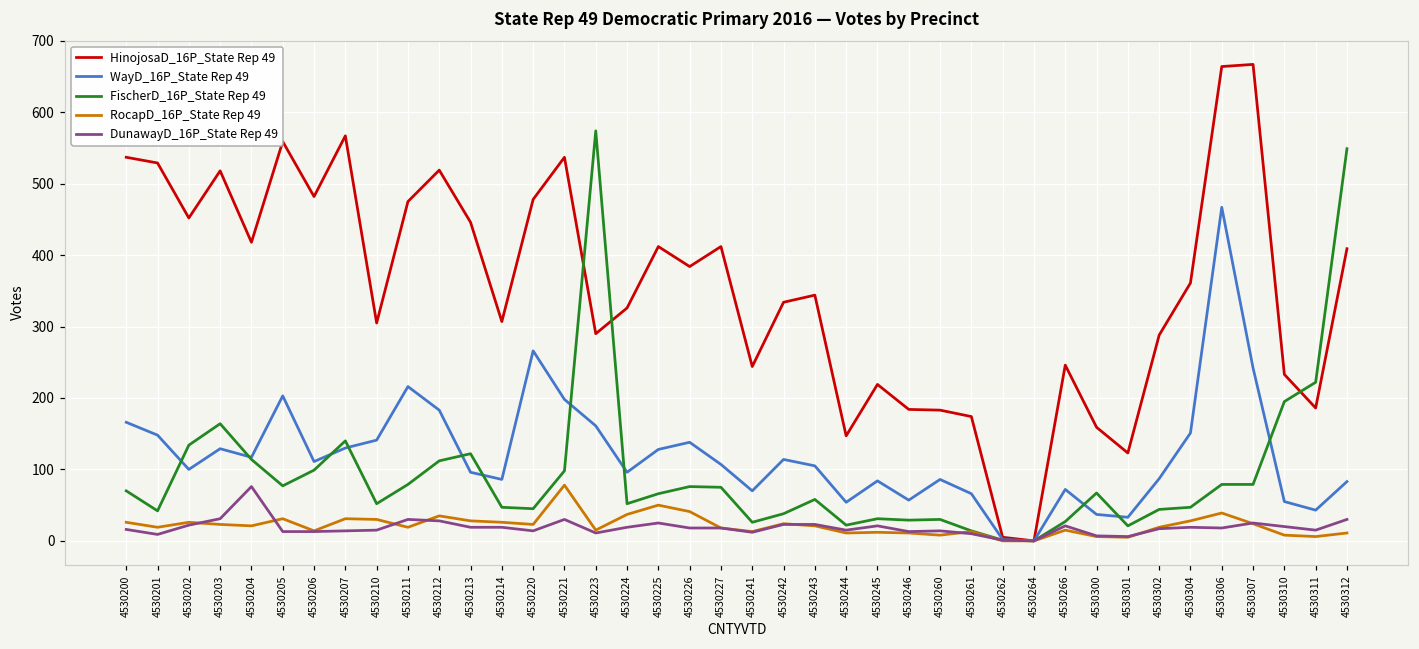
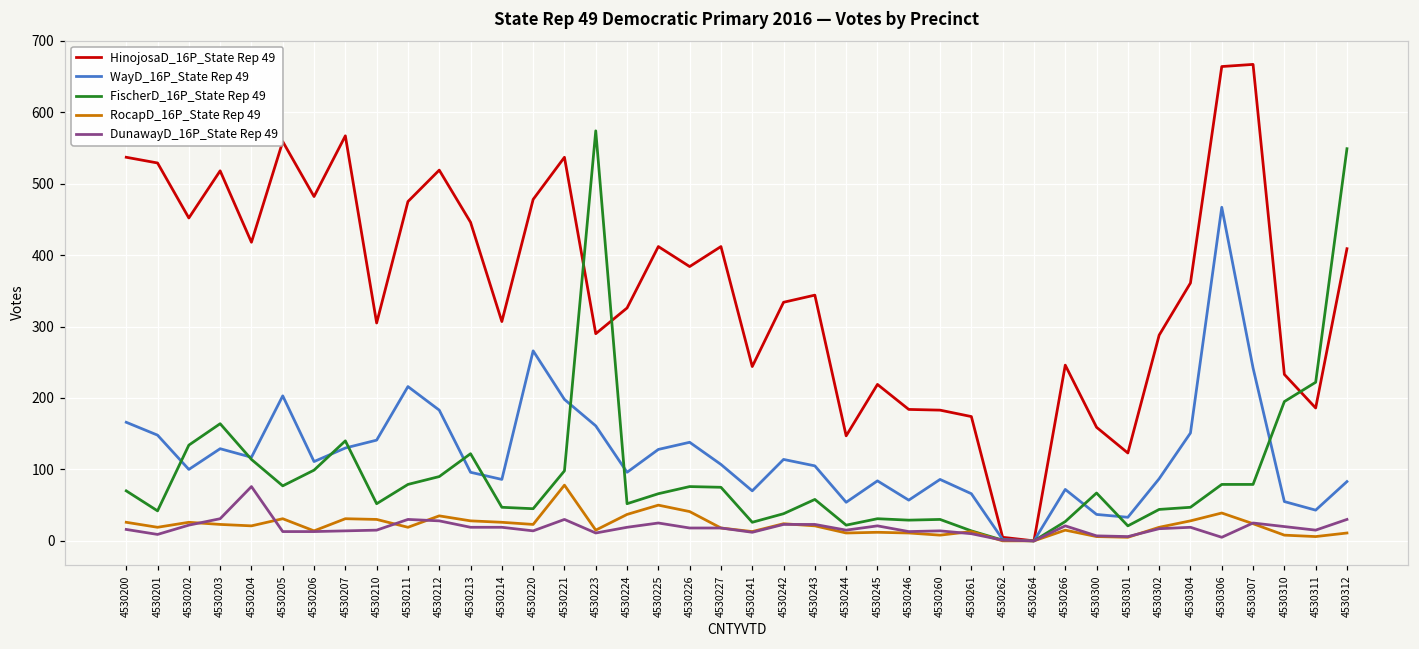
  {
    "HinojosaD_16P_State Rep 49": {
      "4530200": 540,
      "4530201": 530,
      "4530202": 450,
      "4530203": 520,
      "4530204": 420,
      "4530205": 560,
      "4530206": 480,
      "4530207": 570,
      "4530210": 310,
      "4530211": 480,
      "4530212": 520,
      "4530213": 450,
      "4530214": 310,
      "4530220": 480,
      "4530221": 540,
      "4530223": 290,
      "4530224": 330,
      "4530225": 410,
      "4530226": 380,
      "4530227": 410,
      "4530241": 240,
      "4530242": 330,
      "4530243": 340,
      "4530244": 150,
      "4530245": 220,
      "4530246": 180,
      "4530260": 180,
      "4530261": 170,
      "4530266": 250,
      "4530300": 160,
      "4530301": 120,
      "4530302": 290,
      "4530304": 360,
      "4530306": 660,
      "4530307": 670,
      "4530310": 230,
      "4530311": 190,
      "4530312": 410
    },
    "WayD_16P_State Rep 49": {
      "4530200": 170,
      "4530201": 150,
      "4530202": 100,
      "4530203": 130,
      "4530205": 200,
      "4530206": 110,
      "4530207": 130,
      "4530210": 140,
      "4530211": 220,
      "4530212": 180,
      "4530213": 100,
      "4530214": 90,
      "4530220": 270,
      "4530221": 200,
      "4530223": 160,
      "4530224": 100,
      "4530225": 130,
      "4530226": 140,
      "4530227": 110,
      "4530241": 70,
      "4530242": 110,
      "4530243": 110,
      "4530244": 50,
      "4530245": 80,
      "4530246": 60,
      "4530260": 90,
      "4530261": 70,
      "4530266": 70,
      "4530300": 40,
      "4530301": 30,
      "4530302": 90,
      "4530304": 150,
      "4530306": 470,
      "4530307": 240,
      "4530310": 60,
      "4530311": 40,
      "4530312": 80
    },
    "FischerD_16P_State Rep 49": {
      "4530200": 70,
      "4530201": 40,
      "4530202": 130,
      "4530203": 160,
      "4530205": 80,
      "4530206": 100,
      "4530207": 140,
      "4530210": 50,
      "4530211": 80,
-     "4530212": 110,
+     "4530212": 90,
      "4530213": 120,
      "4530214": 50,
      "4530220": 50,
      "4530221": 100,
      "4530223": 570,
      "4530224": 50,
      "4530225": 70,
      "4530226": 80,
      "4530227": 80,
      "4530241": 30,
      "4530242": 40,
      "4530243": 60,
      "4530244": 20,
      "4530245": 30,
      "4530246": 30,
      "4530260": 30,
      "4530266": 30,
      "4530300": 70,
      "4530301": 20,
      "4530302": 40,
      "4530304": 50,
      "4530306": 80,
      "4530307": 80,
      "4530310": 200,
      "4530311": 220,
      "4530312": 550
    },
    "RocapD_16P_State Rep 49": {
      "4530200": 30,
      "4530201": 20,
      "4530202": 30,
      "4530203": 20,
      "4530204": 20,
      "4530205": 30,
      "4530207": 30,
      "4530210": 30,
      "4530211": 20,
      "4530212": 40,
      "4530213": 30,
      "4530214": 30,
      "4530220": 20,
      "4530221": 80,
      "4530223": 20,
      "4530224": 40,
      "4530225": 50,
      "4530226": 40,
      "4530244": 10,
      "4530245": 10,
      "4530260": 10,
      "4530266": 20,
      "4530304": 30,
      "4530306": 40,
      "4530310": 10,
      "4530311": 10,
      "4530312": 10
    },
    "DunawayD_16P_State Rep 49": {
      "4530200": 20,
      "4530201": 10,
      "4530202": 20,
      "4530203": 30,
      "4530204": 80,
      "4530205": 10,
      "4530207": 10,
      "4530210": 20,
      "4530211": 30,
      "4530212": 30,
      "4530213": 20,
      "4530214": 20,
      "4530220": 10,
      "4530221": 30,
      "4530223": 10,
      "4530224": 20,
      "4530225": 30,
      "4530226": 20,
      "4530244": 20,
      "4530245": 20,
      "4530260": 10,
      "4530266": 20,
      "4530304": 20,
-     "4530306": 20,
+     "4530306": 10,
      "4530310": 20,
      "4530311": 20,
      "4530312": 30
    }
  }
